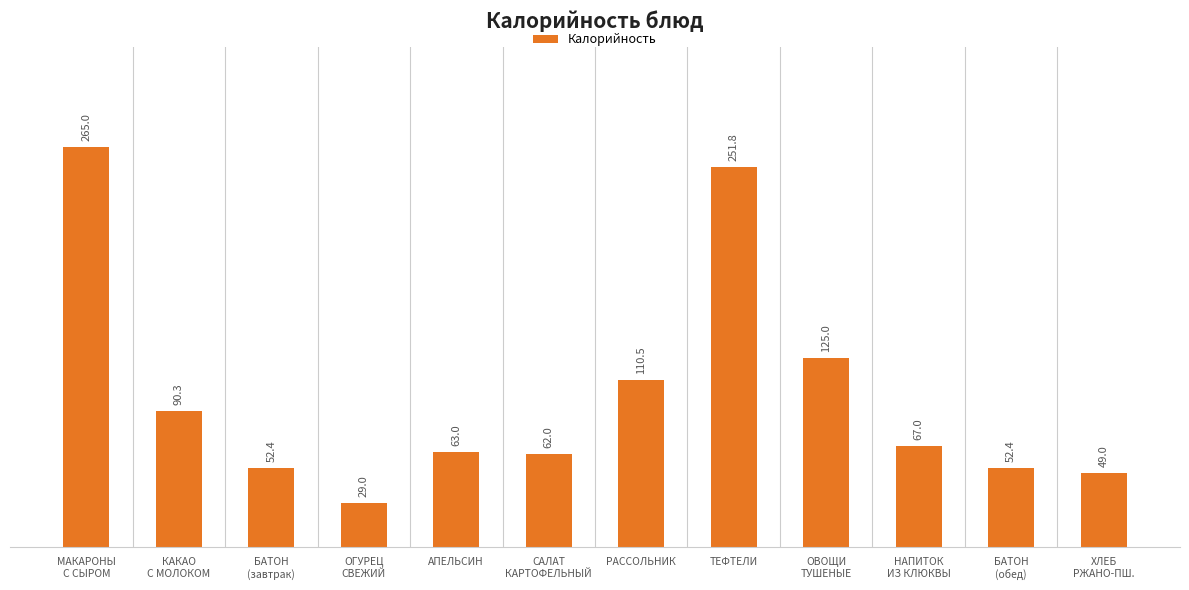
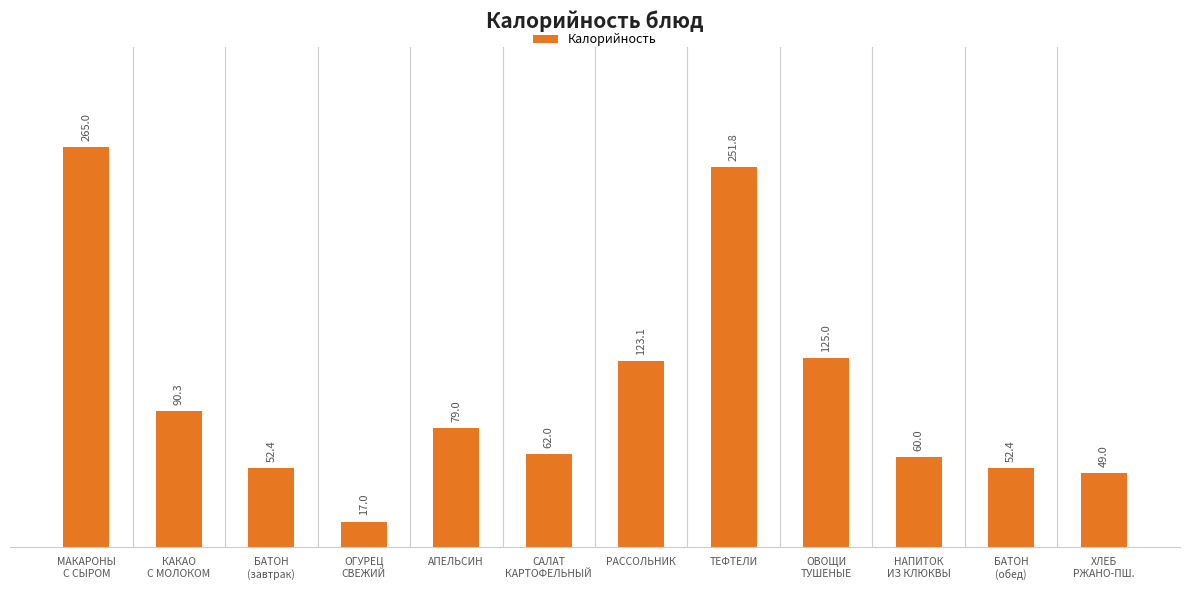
  {
    "МАКАРОНЫ С СЫРОМ": 265.0,
    "КАКАО С МОЛОКОМ": 90.3,
    "БАТОН (завтрак)": 52.4,
-   "ОГУРЕЦ СВЕЖИЙ": 29.0,
-   "АПЕЛЬСИН": 63.0,
+   "ОГУРЕЦ СВЕЖИЙ": 17.0,
+   "АПЕЛЬСИН": 79.0,
    "САЛАТ КАРТОФЕЛЬНЫЙ": 62.0,
-   "РАССОЛЬНИК": 110.5,
+   "РАССОЛЬНИК": 123.1,
    "ТЕФТЕЛИ": 251.8,
    "ОВОЩИ ТУШЕНЫЕ": 125.0,
-   "НАПИТОК ИЗ КЛЮКВЫ": 67.0,
+   "НАПИТОК ИЗ КЛЮКВЫ": 60.0,
    "БАТОН (обед)": 52.4,
    "ХЛЕБ РЖАНО-ПШ.": 49.0
  }
